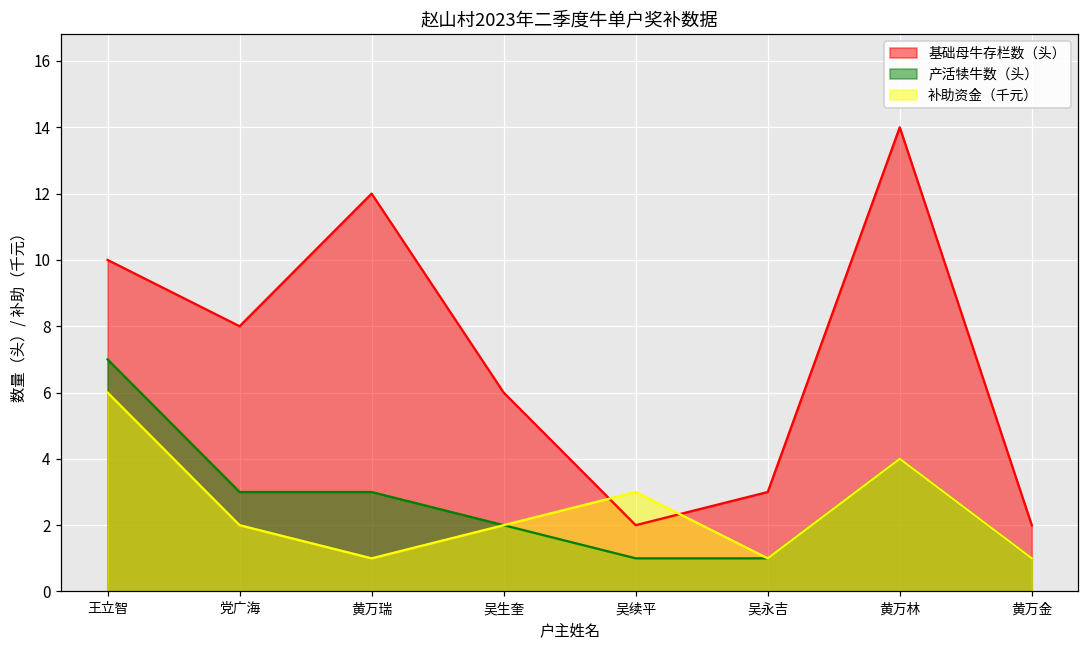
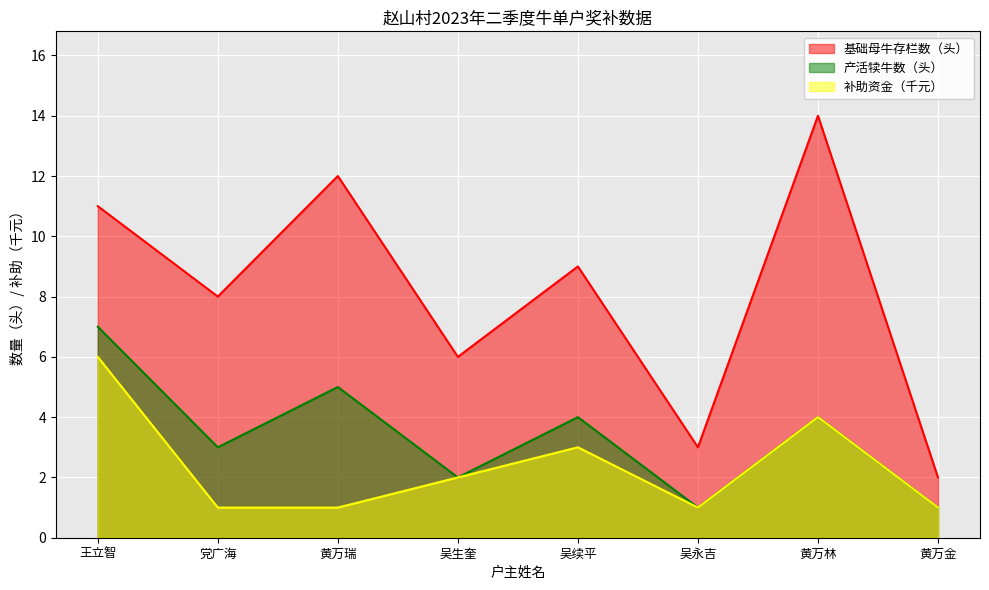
  {
    "基础母牛存栏数（头）": {
-     "王立智": 10,
+     "王立智": 11,
      "党广海": 8,
      "黄万瑞": 12,
      "吴生奎": 6,
-     "吴续平": 2,
+     "吴续平": 9,
      "吴永吉": 3,
      "黄万林": 14,
      "黄万金": 2
    },
    "产活犊牛数（头）": {
      "王立智": 7,
      "党广海": 3,
-     "黄万瑞": 3,
-     "吴续平": 1
+     "黄万瑞": 5,
+     "吴续平": 4
    },
    "补助资金（千元）": {
      "王立智": 6,
-     "党广海": 2,
+     "党广海": 1,
      "黄万瑞": 1,
      "吴续平": 3
    }
  }
